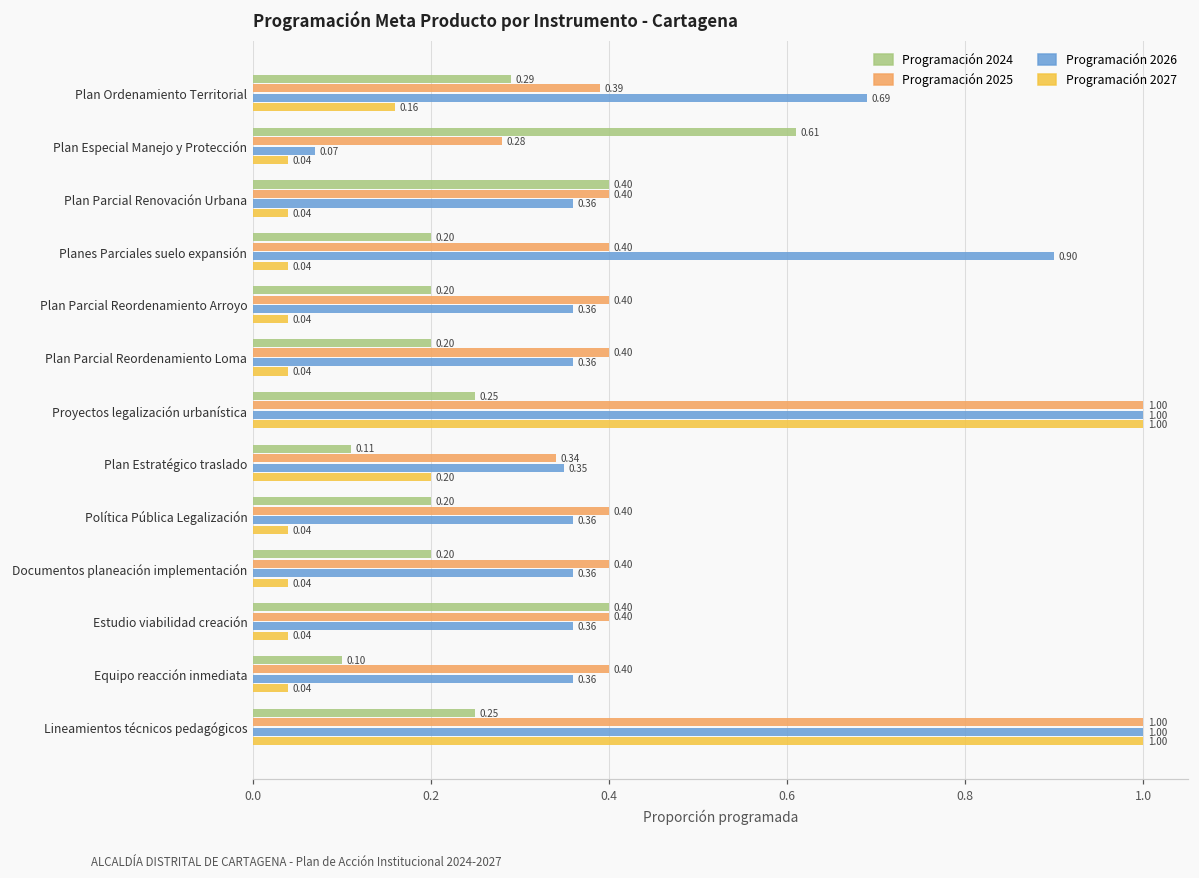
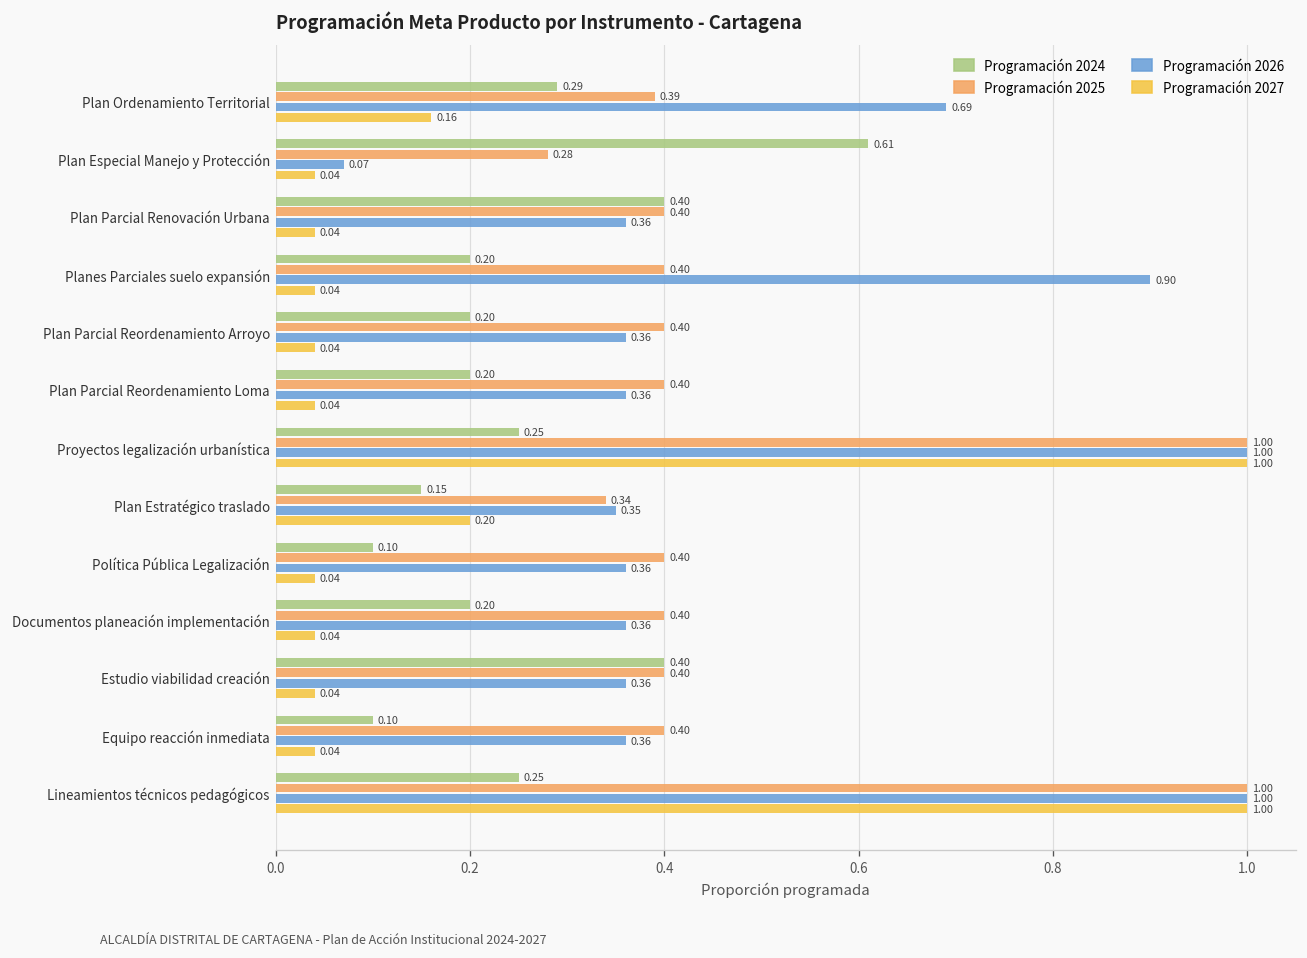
  {
    "Programación 2024": {
      "Plan Ordenamiento Territorial": 0.29,
      "Plan Especial Manejo y Protección": 0.61,
      "Plan Parcial Renovación Urbana": 0.40,
      "Planes Parciales suelo expansión": 0.20,
      "Plan Parcial Reordenamiento Arroyo": 0.20,
      "Plan Parcial Reordenamiento Loma": 0.20,
      "Proyectos legalización urbanística": 0.25,
-     "Plan Estratégico traslado": 0.11,
-     "Política Pública Legalización": 0.20,
+     "Plan Estratégico traslado": 0.15,
+     "Política Pública Legalización": 0.10,
      "Documentos planeación implementación": 0.20,
      "Estudio viabilidad creación": 0.40,
      "Equipo reacción inmediata": 0.10,
      "Lineamientos técnicos pedagógicos": 0.25
    },
    "Programación 2026": {
      "Plan Ordenamiento Territorial": 0.69,
      "Plan Especial Manejo y Protección": 0.07,
      "Plan Parcial Renovación Urbana": 0.36,
      "Planes Parciales suelo expansión": 0.90,
      "Plan Parcial Reordenamiento Arroyo": 0.36,
      "Plan Parcial Reordenamiento Loma": 0.36,
      "Proyectos legalización urbanística": 1.00,
      "Plan Estratégico traslado": 0.35,
      "Política Pública Legalización": 0.36,
      "Documentos planeación implementación": 0.36,
      "Estudio viabilidad creación": 0.36,
      "Equipo reacción inmediata": 0.36,
      "Lineamientos técnicos pedagógicos": 1.00
    }
  }
